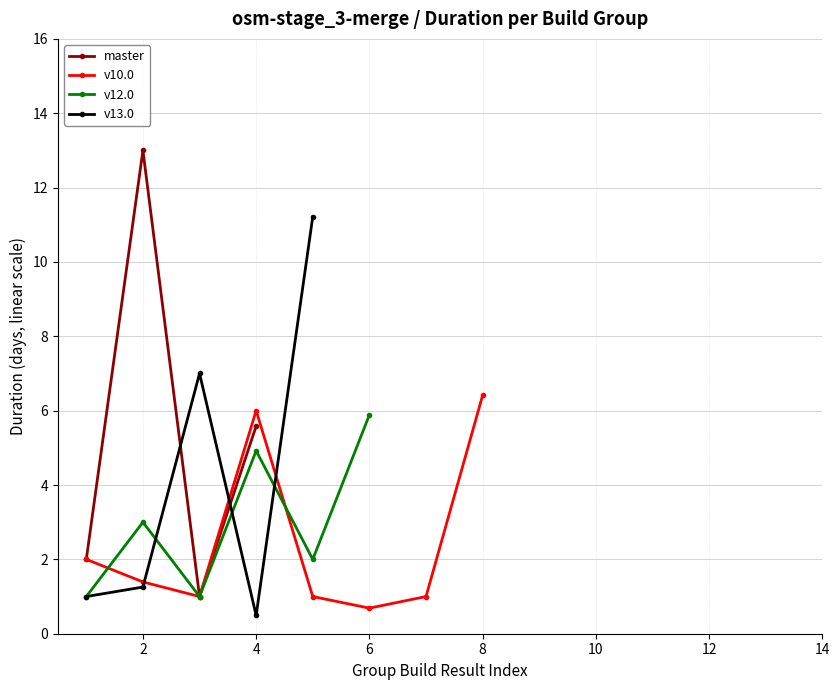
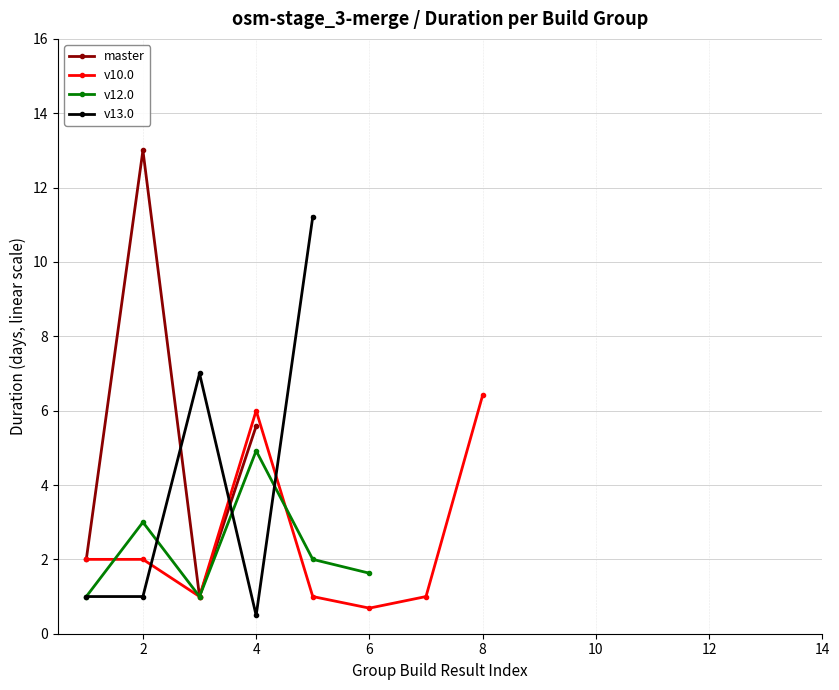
  {
    "master": {
      "2": 13.0,
      "4": 5.6
    },
    "v10.0": {
-     "2": 1.4,
+     "2": 2.0,
      "4": 6.0,
      "6": 0.7,
      "8": 6.4
    },
    "v12.0": {
      "2": 3.0,
      "4": 4.9,
-     "6": 5.9
+     "6": 1.6
    },
    "v13.0": {
-     "2": 1.3,
+     "2": 1.0,
      "4": 0.5
    }
  }
